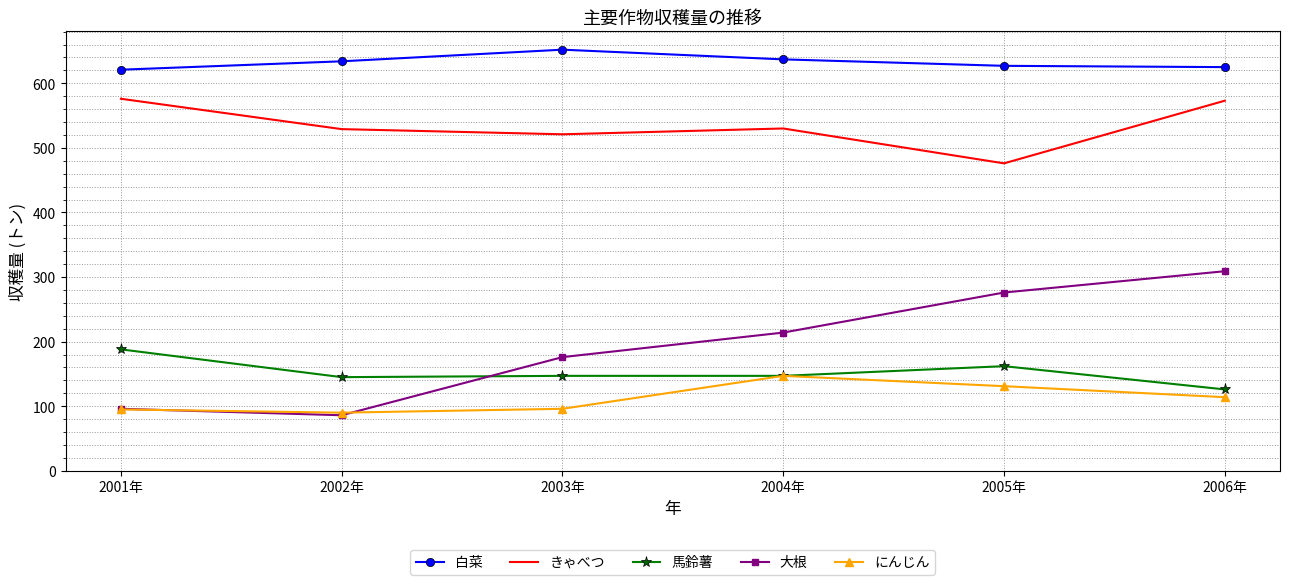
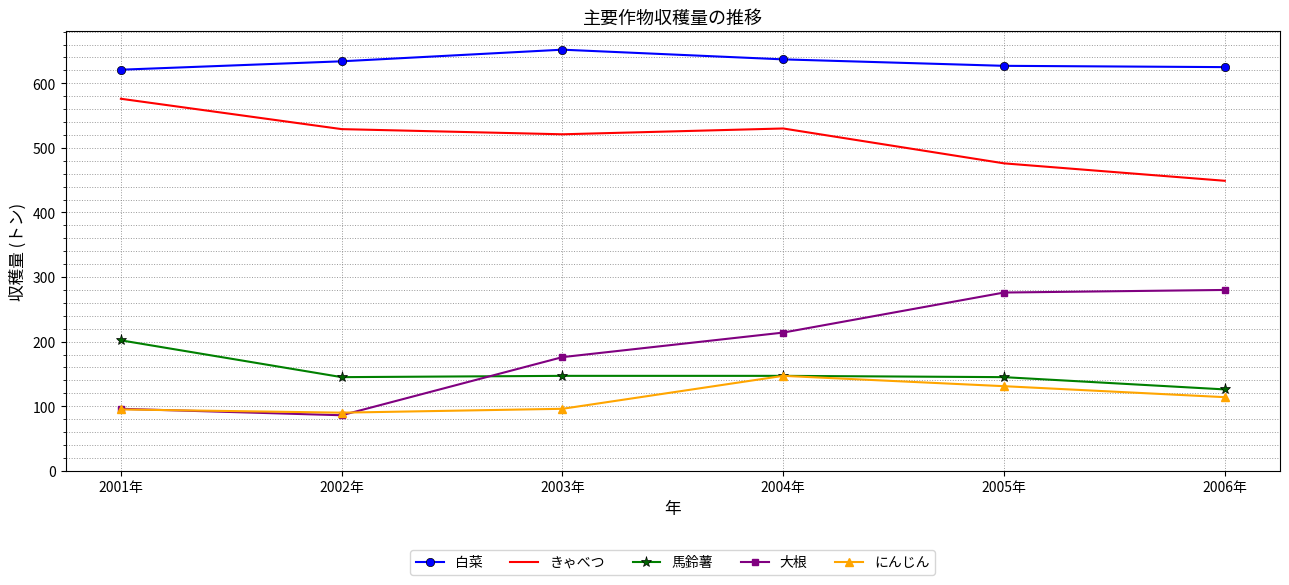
  {
    "白菜": {
      "2001年": 620,
      "2002年": 630,
      "2003年": 650,
      "2004年": 640,
      "2005年": 630,
      "2006年": 630
    },
    "きゃべつ": {
      "2001年": 580,
      "2002年": 530,
      "2003年": 520,
      "2004年": 530,
      "2005年": 480,
-     "2006年": 570
+     "2006年": 450
    },
    "馬鈴薯": {
-     "2001年": 190,
+     "2001年": 200,
      "2002年": 150,
      "2003年": 150,
-     "2005年": 160,
+     "2005年": 150,
      "2006年": 130
    },
    "大根": {
      "2002年": 90,
      "2003年": 180,
      "2004年": 210,
      "2005年": 280,
-     "2006年": 310
+     "2006年": 280
    },
    "にんじん": {
      "2002年": 90,
      "2003年": 100,
      "2005年": 130,
      "2006年": 110
    }
  }
